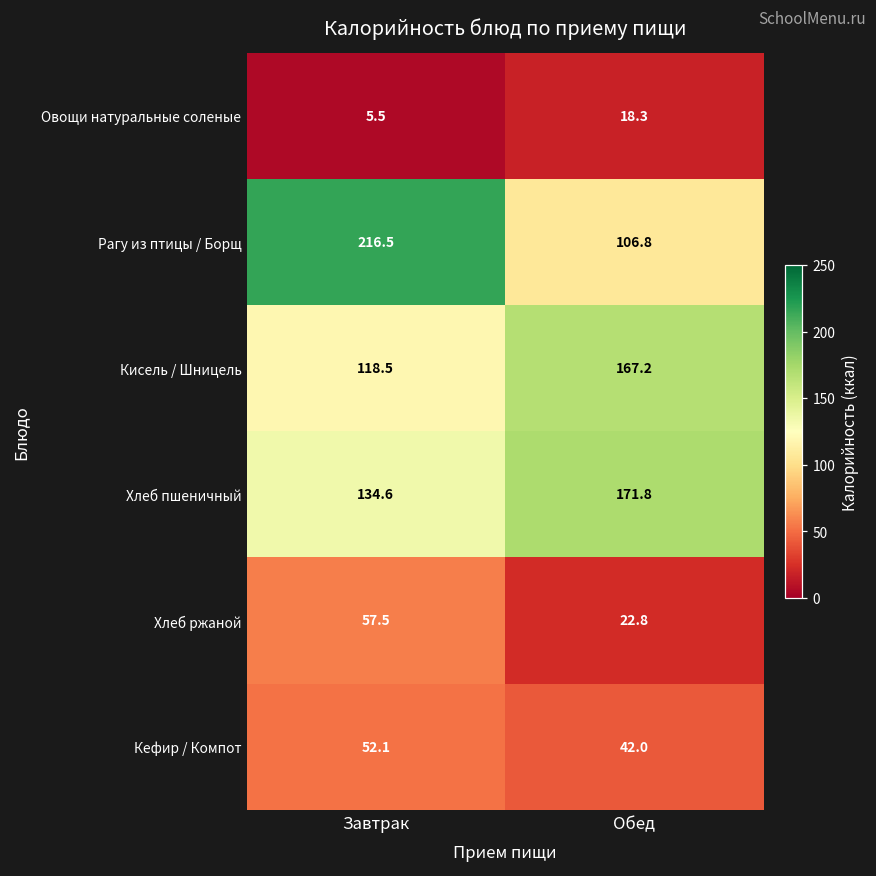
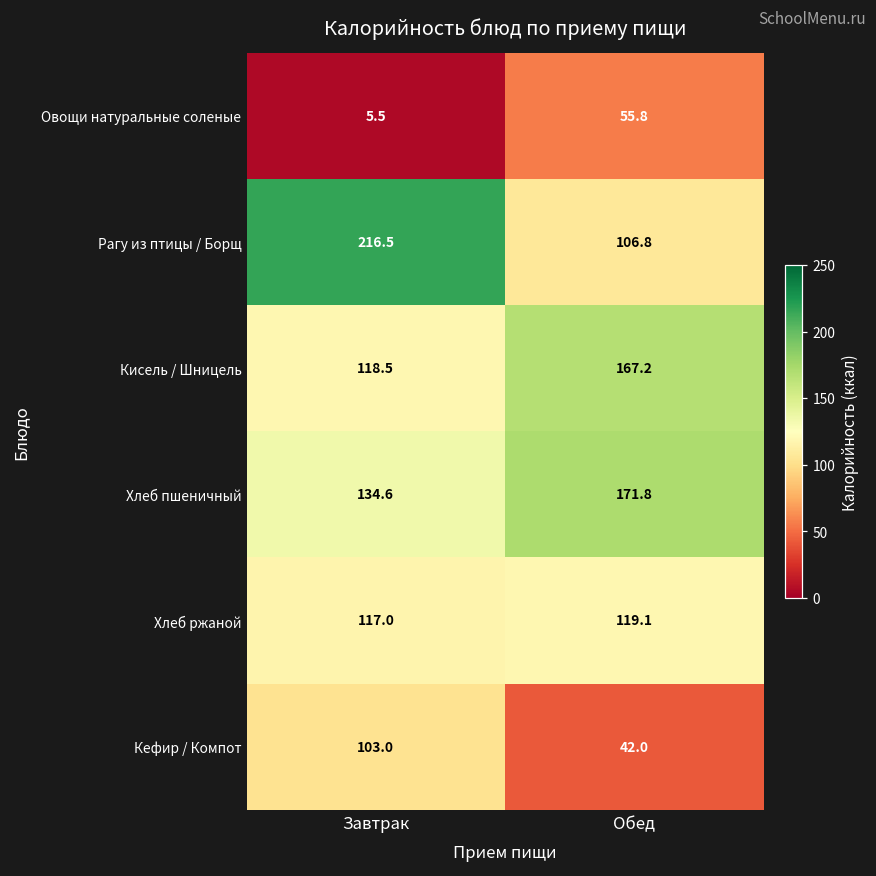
  {
    "Овощи натуральные соленые": {
      "Завтрак": 5.5,
-     "Обед": 18.3
+     "Обед": 55.8
    },
    "Рагу из птицы / Борщ": {
      "Завтрак": 216.5,
      "Обед": 106.8
    },
    "Кисель / Шницель": {
      "Завтрак": 118.5,
      "Обед": 167.2
    },
    "Хлеб пшеничный": {
      "Завтрак": 134.6,
      "Обед": 171.8
    },
    "Хлеб ржаной": {
-     "Завтрак": 57.5,
-     "Обед": 22.8
+     "Завтрак": 117.0,
+     "Обед": 119.1
    },
    "Кефир / Компот": {
-     "Завтрак": 52.1,
+     "Завтрак": 103.0,
      "Обед": 42.0
    }
  }
